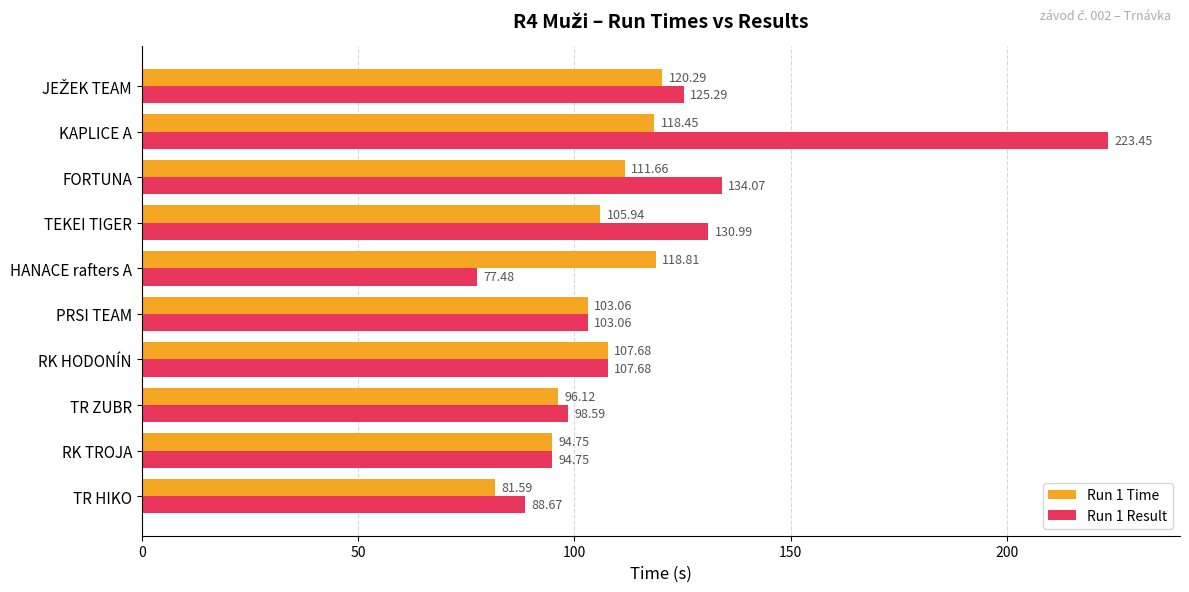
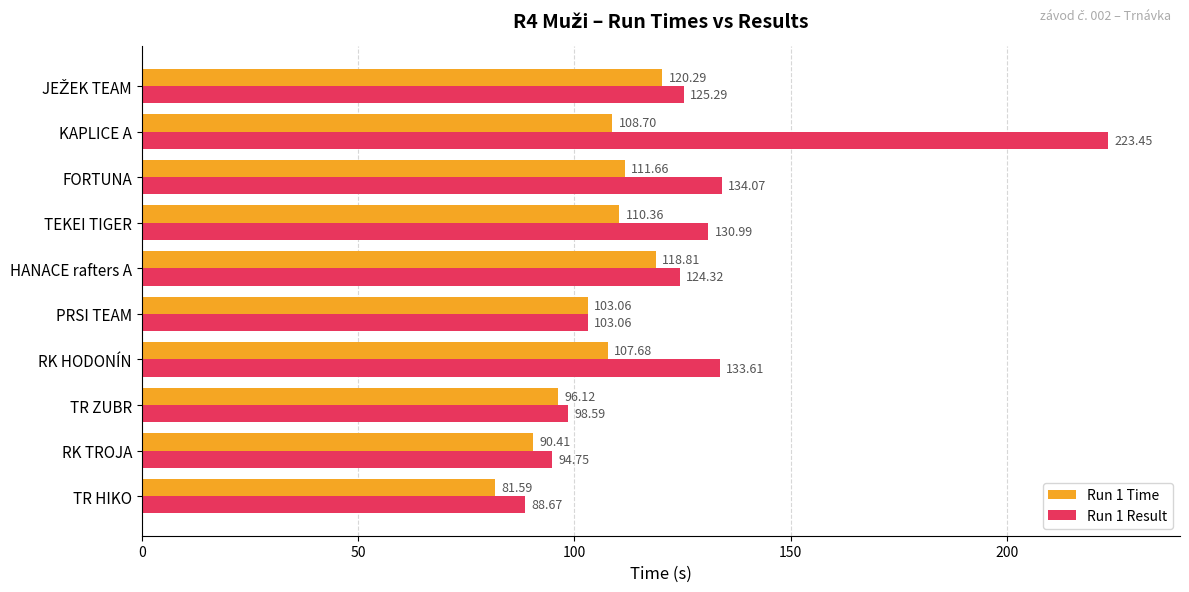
  {
    "Run 1 Time": {
      "JEŽEK TEAM": 120.29,
-     "KAPLICE A": 118.45,
+     "KAPLICE A": 108.70,
      "FORTUNA": 111.66,
-     "TEKEI TIGER": 105.94,
+     "TEKEI TIGER": 110.36,
      "HANACE rafters A": 118.81,
      "PRSI TEAM": 103.06,
      "RK HODONÍN": 107.68,
      "TR ZUBR": 96.12,
-     "RK TROJA": 94.75,
+     "RK TROJA": 90.41,
      "TR HIKO": 81.59
    },
    "Run 1 Result": {
      "JEŽEK TEAM": 125.29,
      "KAPLICE A": 223.45,
      "FORTUNA": 134.07,
      "TEKEI TIGER": 130.99,
-     "HANACE rafters A": 77.48,
+     "HANACE rafters A": 124.32,
      "PRSI TEAM": 103.06,
-     "RK HODONÍN": 107.68,
+     "RK HODONÍN": 133.61,
      "TR ZUBR": 98.59,
      "RK TROJA": 94.75,
      "TR HIKO": 88.67
    }
  }
